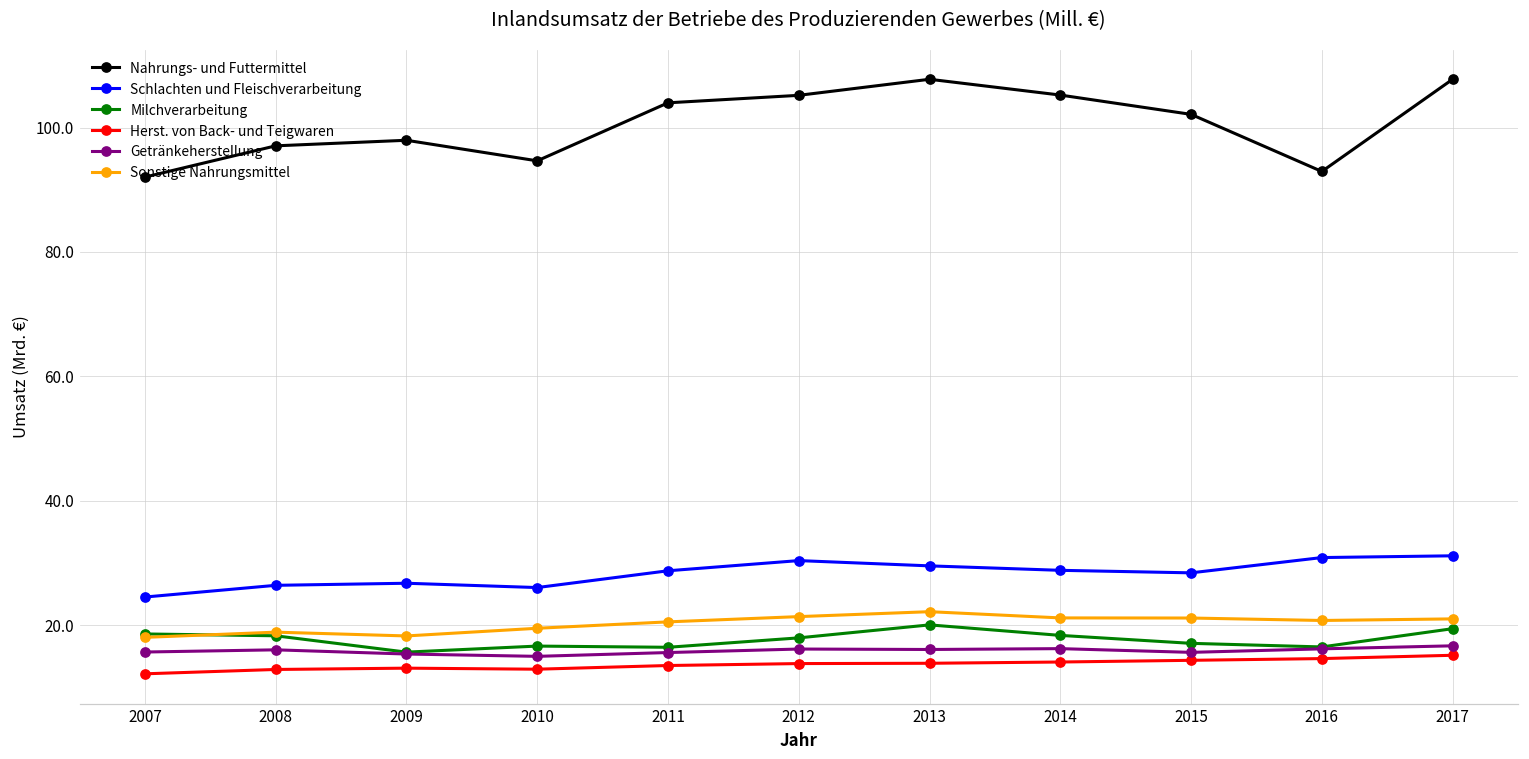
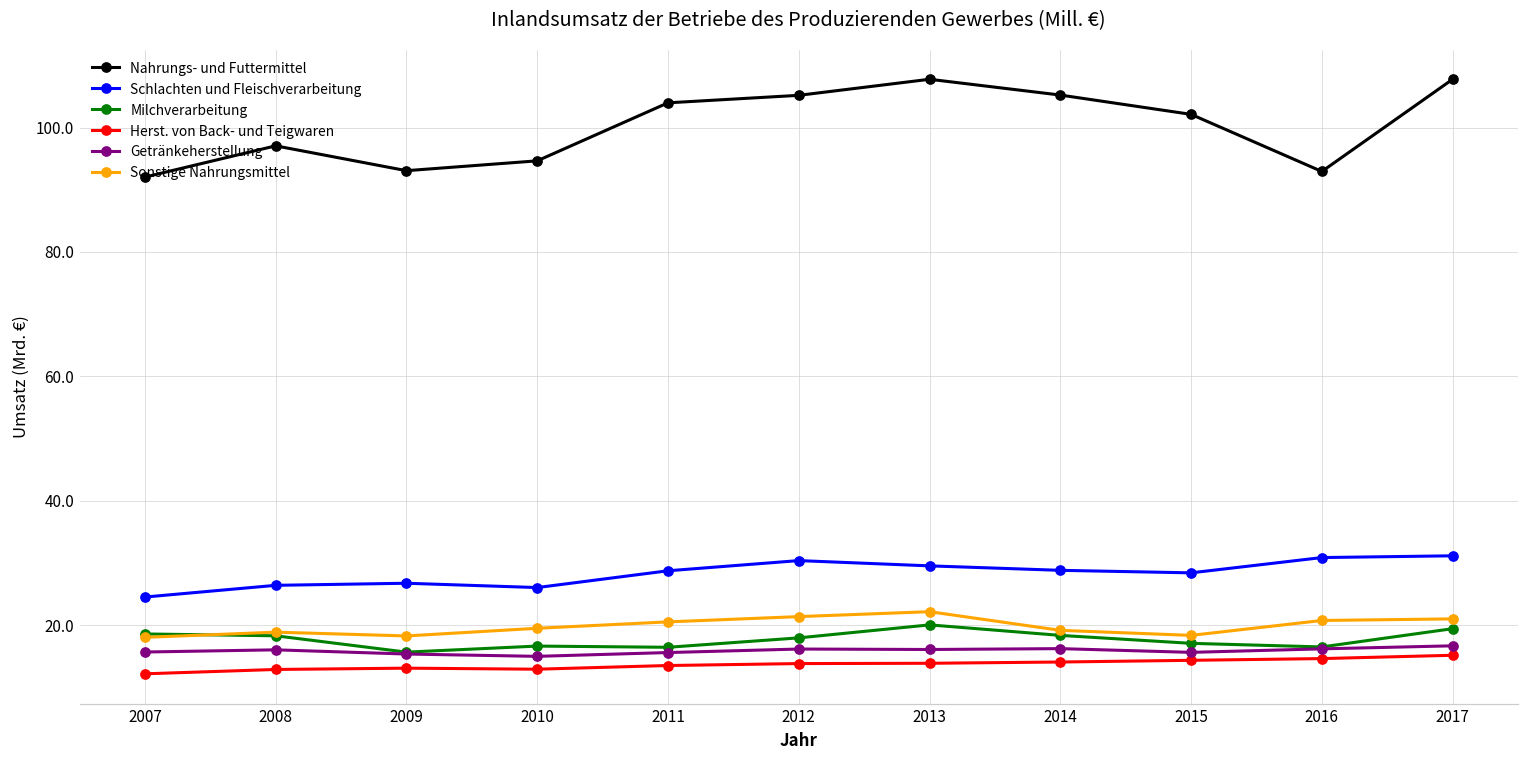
  {
    "Nahrungs- und Futtermittel": {
      "2007": 92,
      "2008": 97,
-     "2009": 98,
+     "2009": 93,
      "2010": 95,
      "2011": 104,
      "2012": 105,
      "2013": 108,
      "2014": 105,
      "2015": 102,
      "2016": 93,
      "2017": 108
    },
    "Schlachten und Fleischverarbeitung": {
      "2007": 25,
      "2008": 26,
      "2009": 27,
      "2010": 26,
      "2011": 29,
      "2012": 30,
      "2013": 30,
      "2014": 29,
      "2015": 28,
      "2016": 31,
      "2017": 31
    },
    "Milchverarbeitung": {
      "2007": 19,
      "2008": 18,
      "2010": 17,
      "2011": 16,
      "2012": 18,
      "2013": 20,
      "2014": 18,
      "2015": 17,
      "2017": 19
    },
    "Herst. von Back- und Teigwaren": {
      "2007": 12,
      "2008": 13,
      "2009": 13,
      "2010": 13,
      "2011": 14,
      "2012": 14,
      "2013": 14,
      "2014": 14,
      "2015": 14,
      "2016": 15,
      "2017": 15
    },
    "Getränkeherstellung": {
      "2007": 16,
      "2008": 16,
      "2010": 15,
      "2011": 16,
      "2012": 16,
      "2013": 16,
      "2014": 16,
      "2015": 16,
      "2017": 17
    },
    "Sonstige Nahrungsmittel": {
      "2007": 18,
      "2008": 19,
      "2009": 18,
      "2010": 20,
      "2011": 21,
      "2012": 21,
      "2013": 22,
-     "2014": 21,
-     "2015": 21,
+     "2014": 19,
+     "2015": 18,
      "2016": 21,
      "2017": 21
    }
  }
